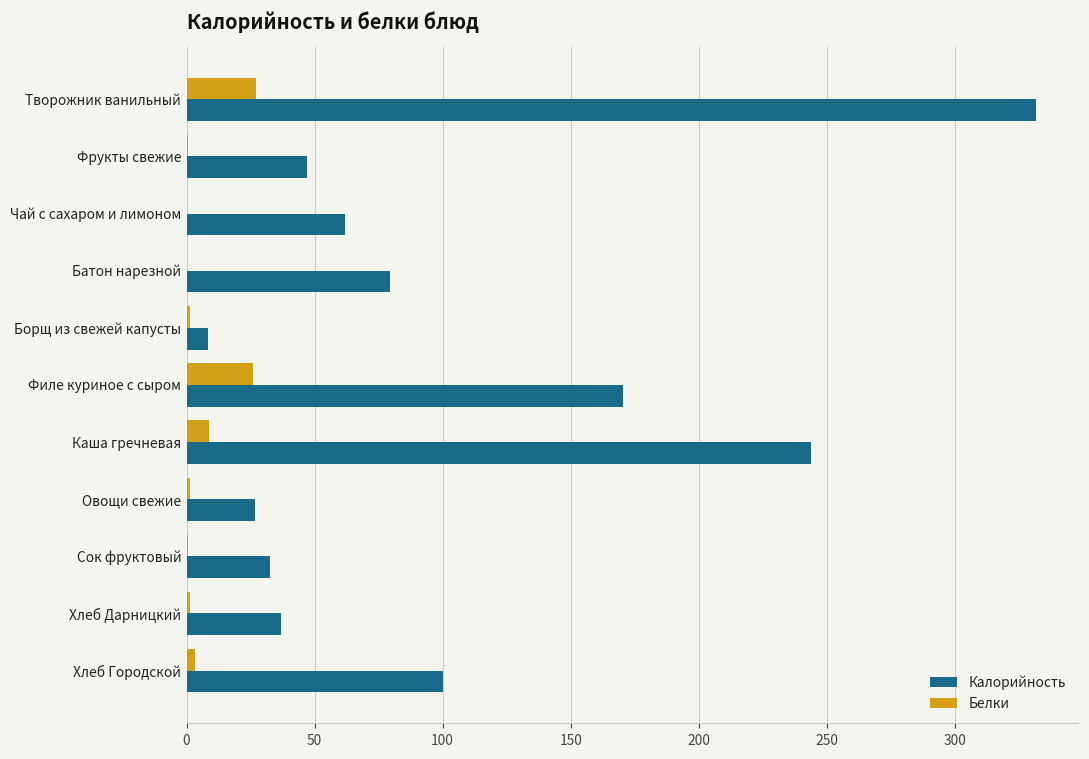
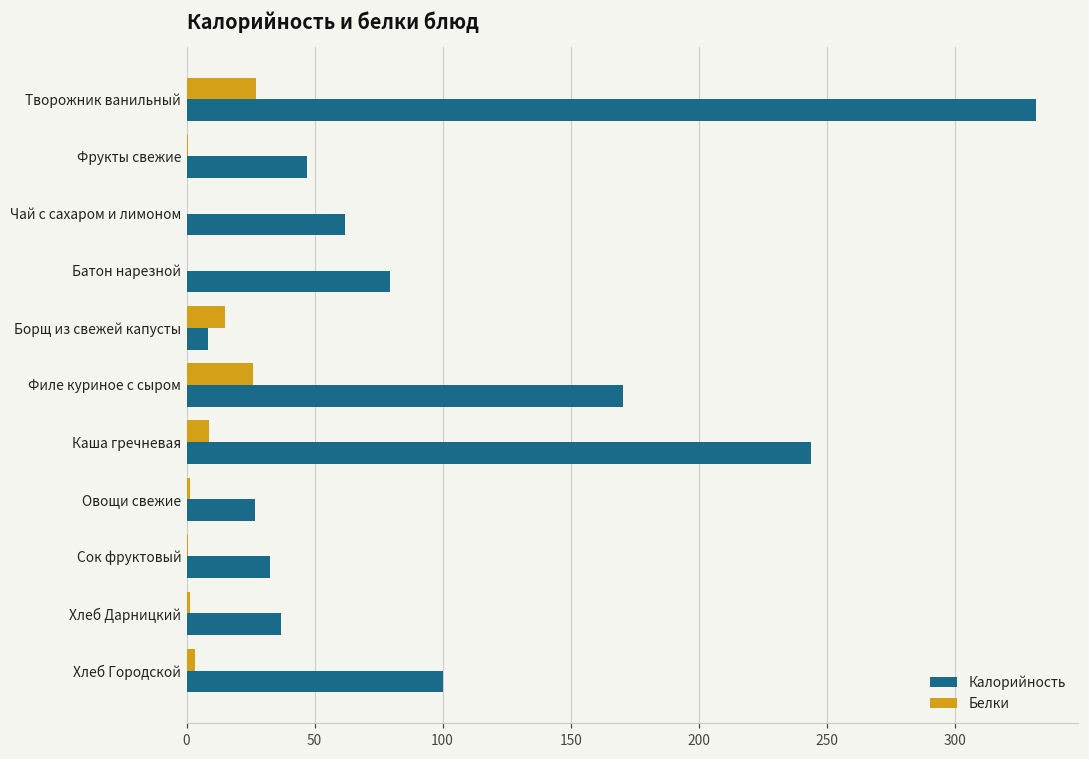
  {
    "Калорийность": {
      "Творожник ванильный": 332,
      "Фрукты свежие": 47,
      "Чай с сахаром и лимоном": 62,
      "Батон нарезной": 80,
      "Борщ из свежей капусты": 8,
      "Филе куриное с сыром": 171,
      "Каша гречневая": 244,
      "Овощи свежие": 27,
      "Сок фруктовый": 33,
      "Хлеб Дарницкий": 37,
      "Хлеб Городской": 100
    },
    "Белки": {
      "Творожник ванильный": 27,
      "Батон нарезной": 0,
-     "Борщ из свежей капусты": 1,
+     "Борщ из свежей капусты": 15,
      "Филе куриное с сыром": 26,
      "Каша гречневая": 9,
      "Овощи свежие": 1,
      "Хлеб Дарницкий": 1,
      "Хлеб Городской": 3
    }
  }
